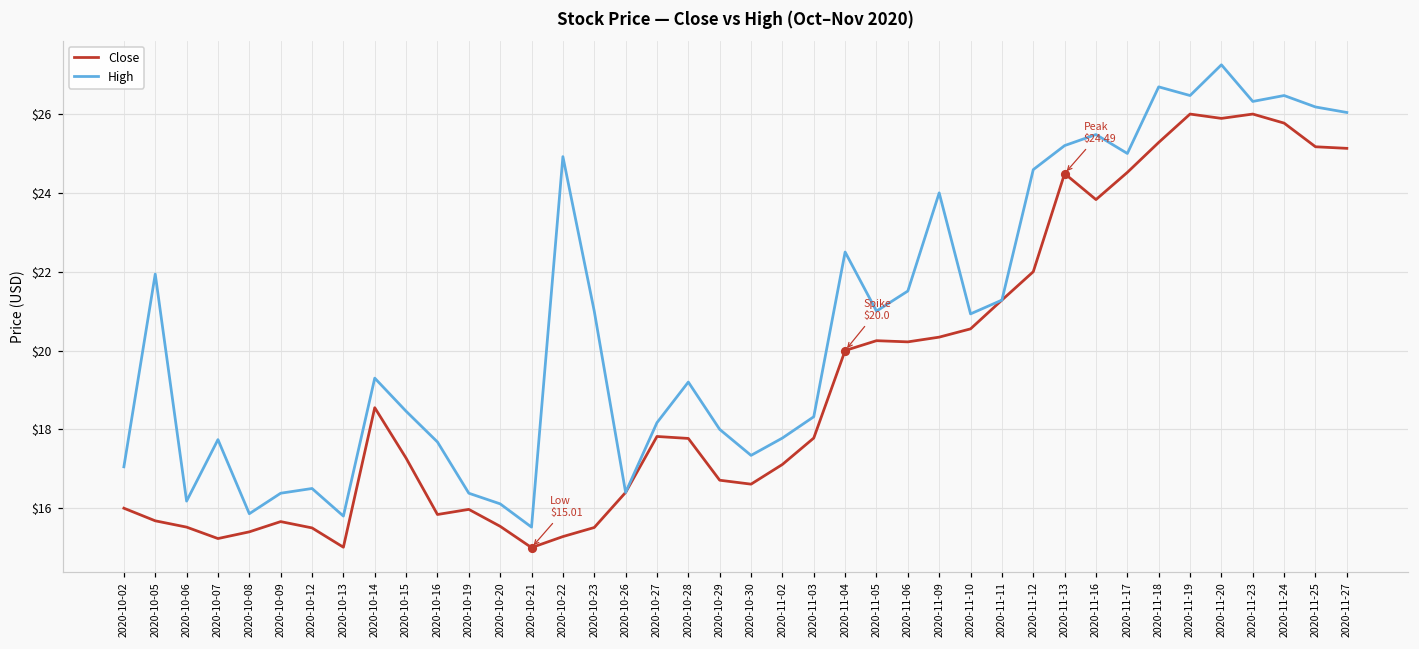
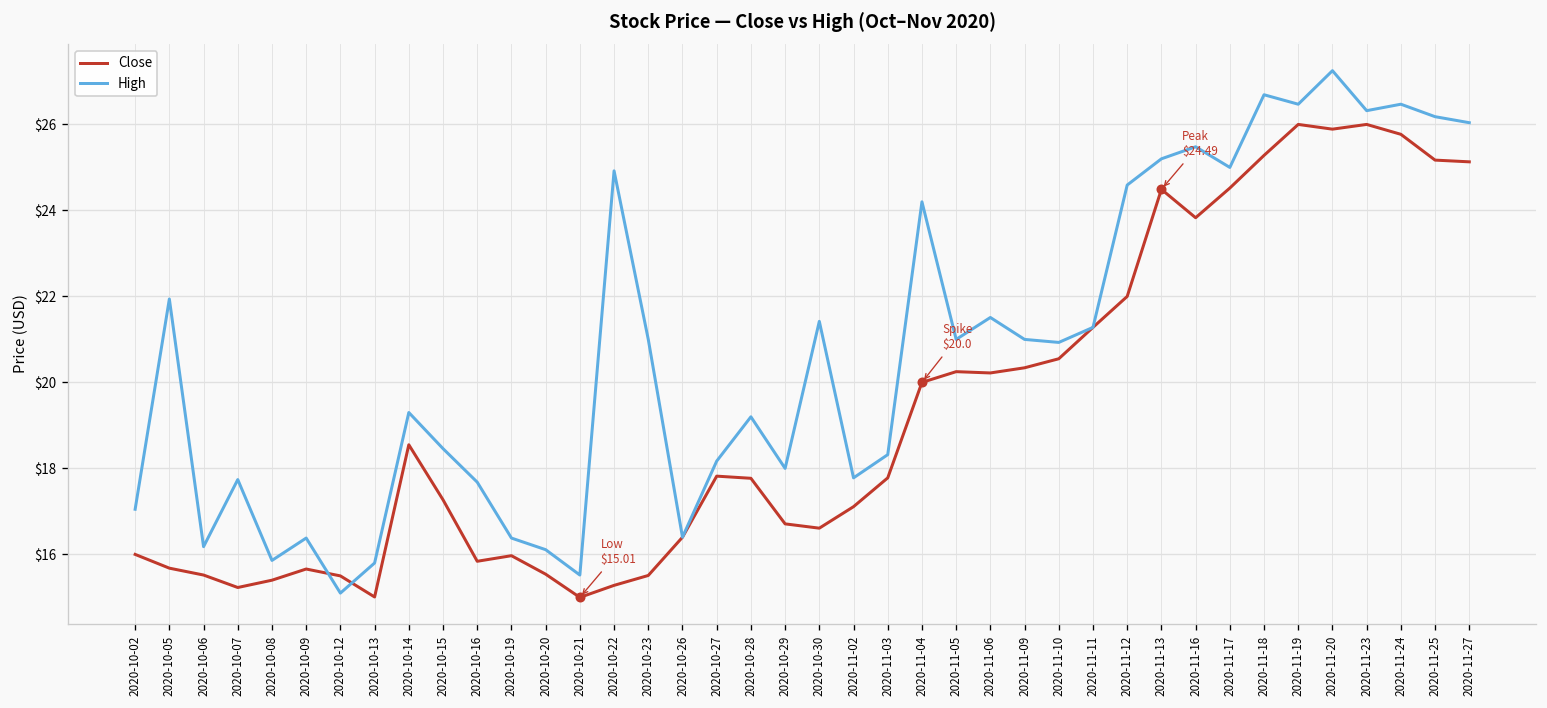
  {
    "High": {
      "2020-10-02": "$17.1",
      "2020-10-05": "$21.9",
      "2020-10-06": "$16.2",
      "2020-10-07": "$17.7",
      "2020-10-08": "$15.9",
      "2020-10-09": "$16.4",
-     "2020-10-12": "$16.5",
+     "2020-10-12": "$15.1",
      "2020-10-13": "$15.8",
      "2020-10-14": "$19.3",
      "2020-10-15": "$18.5",
      "2020-10-16": "$17.7",
      "2020-10-19": "$16.4",
      "2020-10-20": "$16.1",
      "2020-10-21": "$15.5",
      "2020-10-22": "$24.9",
      "2020-10-23": "$21.0",
      "2020-10-27": "$18.2",
      "2020-10-28": "$19.2",
      "2020-10-29": "$18.0",
-     "2020-10-30": "$17.3",
+     "2020-10-30": "$21.4",
      "2020-11-02": "$17.8",
      "2020-11-03": "$18.3",
-     "2020-11-04": "$22.5",
+     "2020-11-04": "$24.2",
      "2020-11-06": "$21.5",
-     "2020-11-09": "$24",
+     "2020-11-09": "$21",
      "2020-11-10": "$20.9",
      "2020-11-12": "$24.6",
      "2020-11-13": "$25.2",
      "2020-11-17": "$25.0",
      "2020-11-18": "$26.7",
      "2020-11-19": "$26.5",
      "2020-11-20": "$27.3",
      "2020-11-23": "$26.3",
      "2020-11-24": "$26.5",
      "2020-11-25": "$26.2",
      "2020-11-27": "$26.0"
    }
  }
